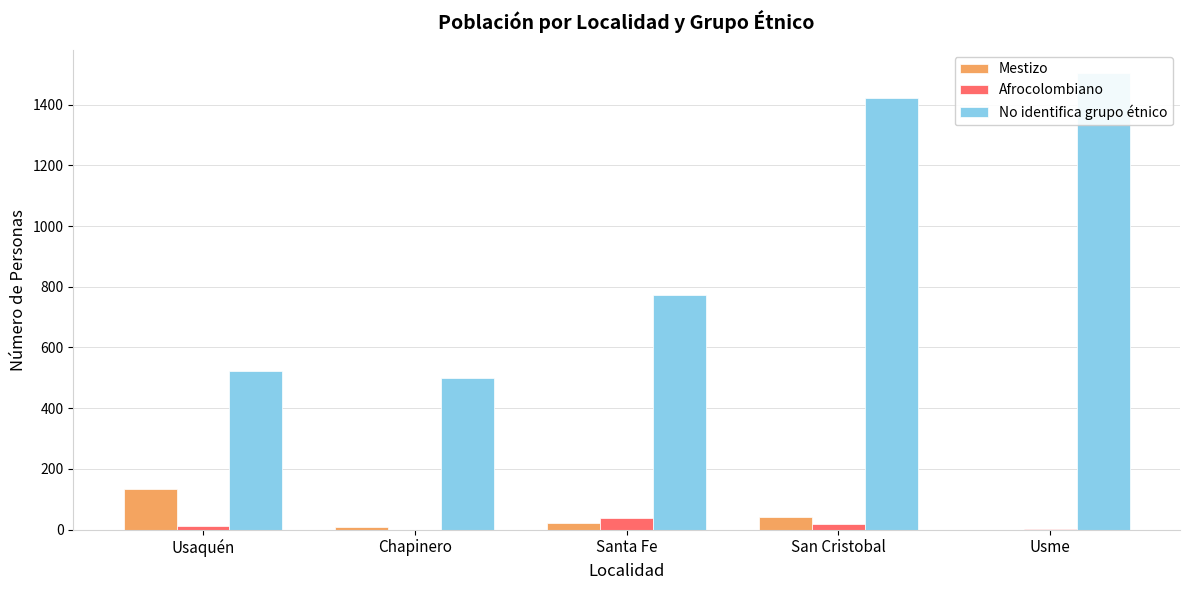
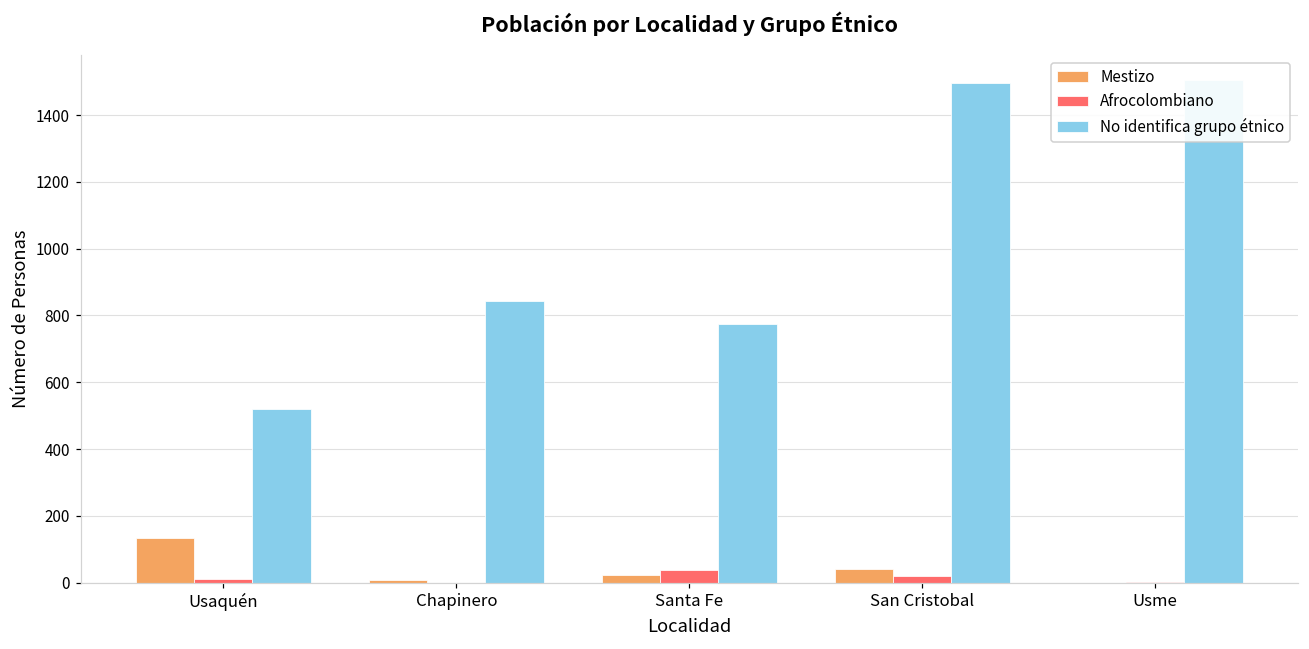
  {
    "No identifica grupo étnico": {
      "Usaquén": 520,
-     "Chapinero": 500,
+     "Chapinero": 840,
      "Santa Fe": 770,
-     "San Cristobal": 1420
+     "San Cristobal": 1500
    }
  }
